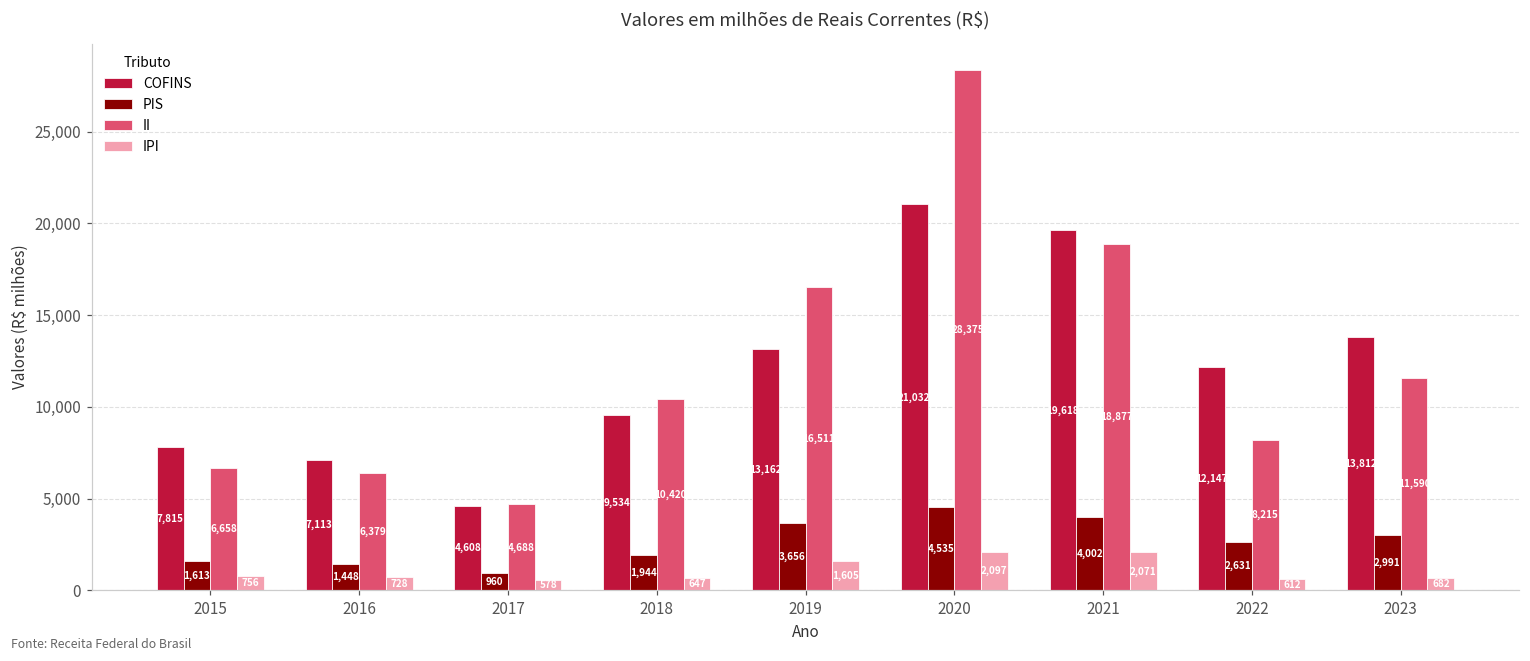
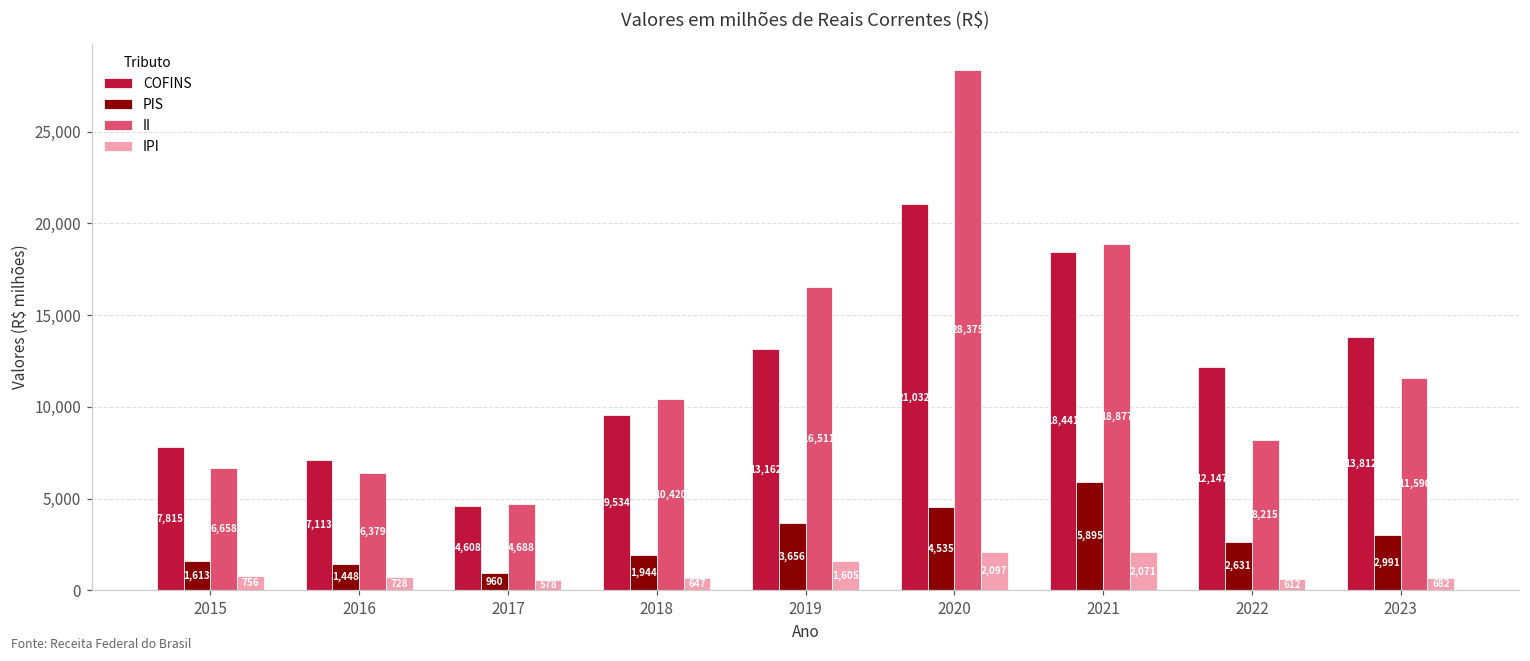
  {
    "COFINS": {
      "2015": "7,815",
      "2016": "7,113",
      "2017": "4,608",
      "2018": "9,534",
      "2019": "13,162",
      "2020": "21,032",
-     "2021": "19,618",
+     "2021": "18,441",
      "2022": "12,147",
      "2023": "13,812"
    },
    "PIS": {
      "2015": "1,613",
      "2016": "1,448",
      "2017": "960",
      "2018": "1,944",
      "2019": "3,656",
      "2020": "4,535",
-     "2021": "4,002",
+     "2021": "5,895",
      "2022": "2,631",
      "2023": "2,991"
    },
    "II": {
      "2015": "6,658",
      "2016": "6,379",
      "2017": "4,688",
      "2018": "10,420",
      "2019": "16,511",
      "2020": "28,375",
      "2021": "18,877",
      "2022": "8,215",
      "2023": "11,590"
    },
    "IPI": {
      "2015": "756",
      "2016": "728",
      "2017": "578",
      "2018": "647",
      "2019": "1,605",
      "2020": "2,097",
      "2021": "2,071",
      "2022": "612",
      "2023": "682"
    }
  }
